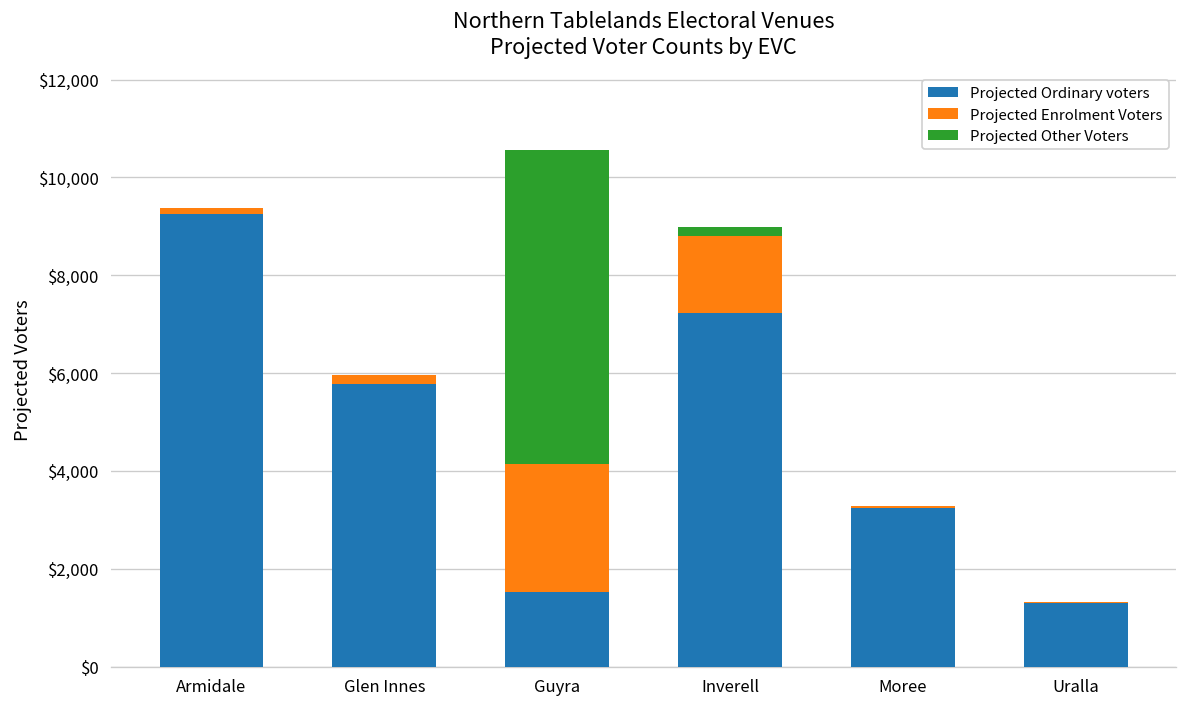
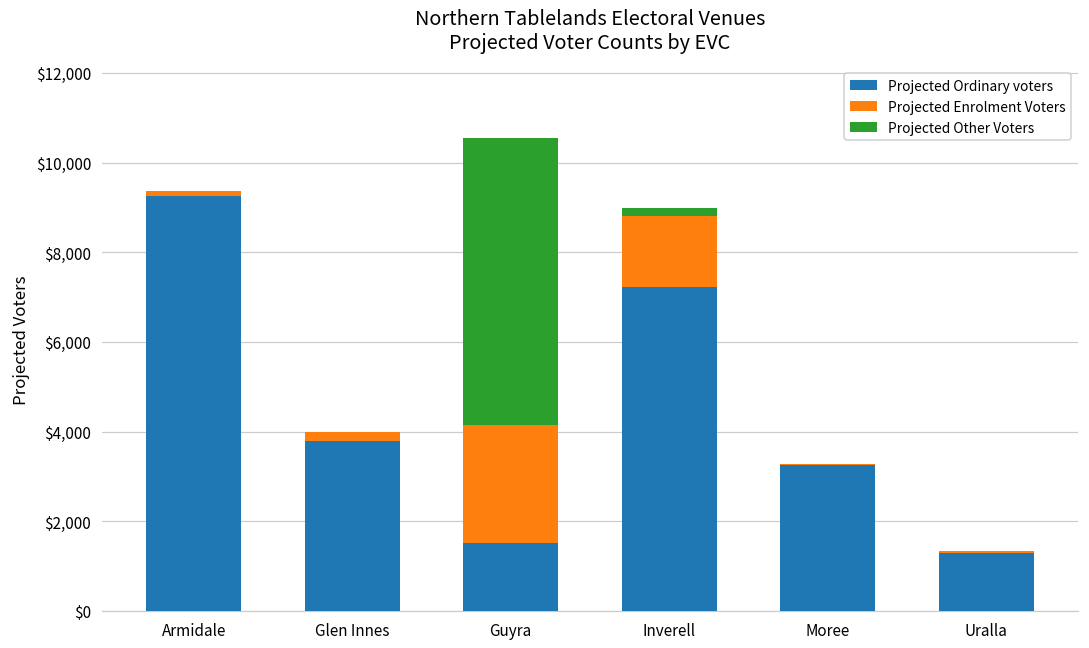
  {
    "Projected Ordinary voters": {
      "Armidale": "$9,300",
-     "Glen Innes": "$5,800",
+     "Glen Innes": "$3,800",
      "Guyra": "$1,500",
      "Inverell": "$7,200",
      "Moree": "$3,300",
      "Uralla": "$1,300"
    },
    "Projected Enrolment Voters": {
      "Armidale": "$100",
      "Glen Innes": "$200",
      "Guyra": "$2,600",
      "Inverell": "$1,600"
    },
    "Projected Other Voters": {
      "Guyra": "$6,400",
      "Inverell": "$200"
    }
  }
